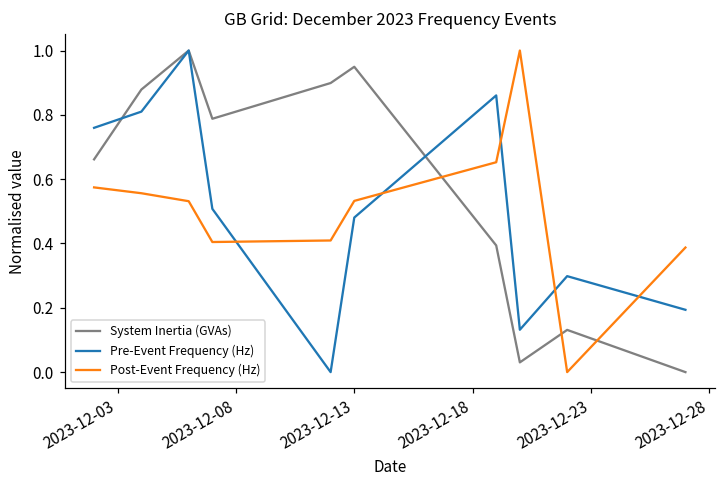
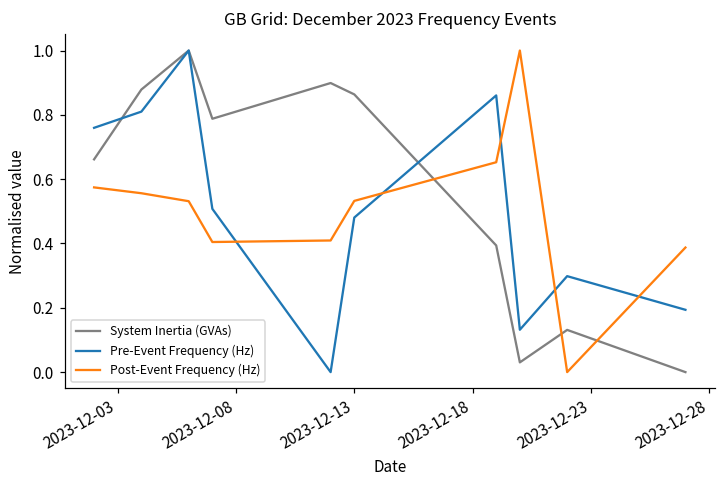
  {
    "System Inertia (GVAs)": {
-     "2023-12-13": 0.95
+     "2023-12-13": 0.86
    },
    "Pre-Event Frequency (Hz)": {
      "2023-12-13": 0.48
    },
    "Post-Event Frequency (Hz)": {
      "2023-12-13": 0.53
    }
  }
